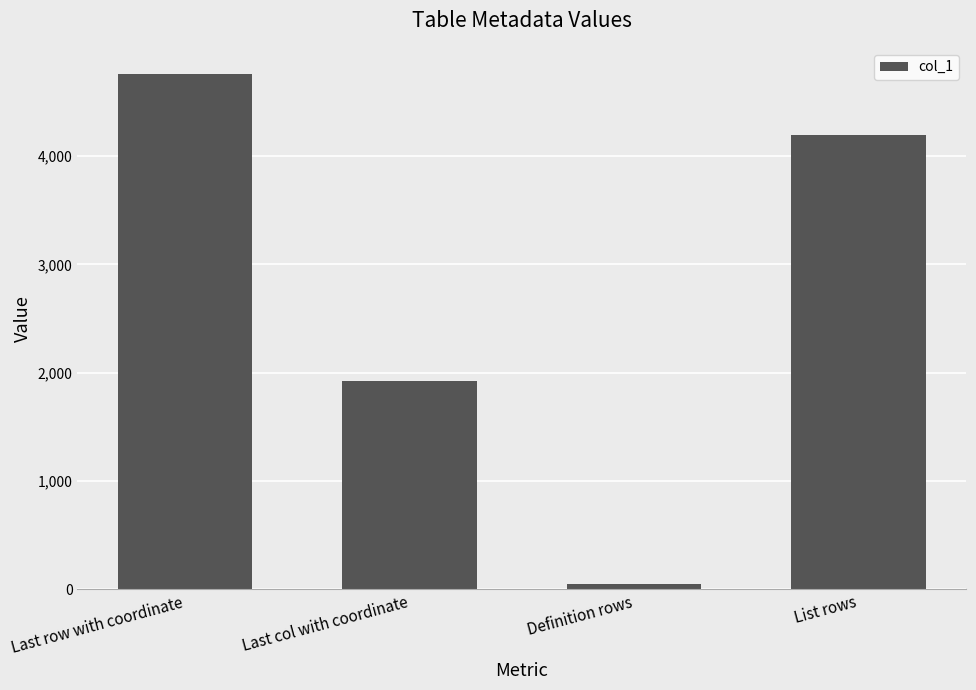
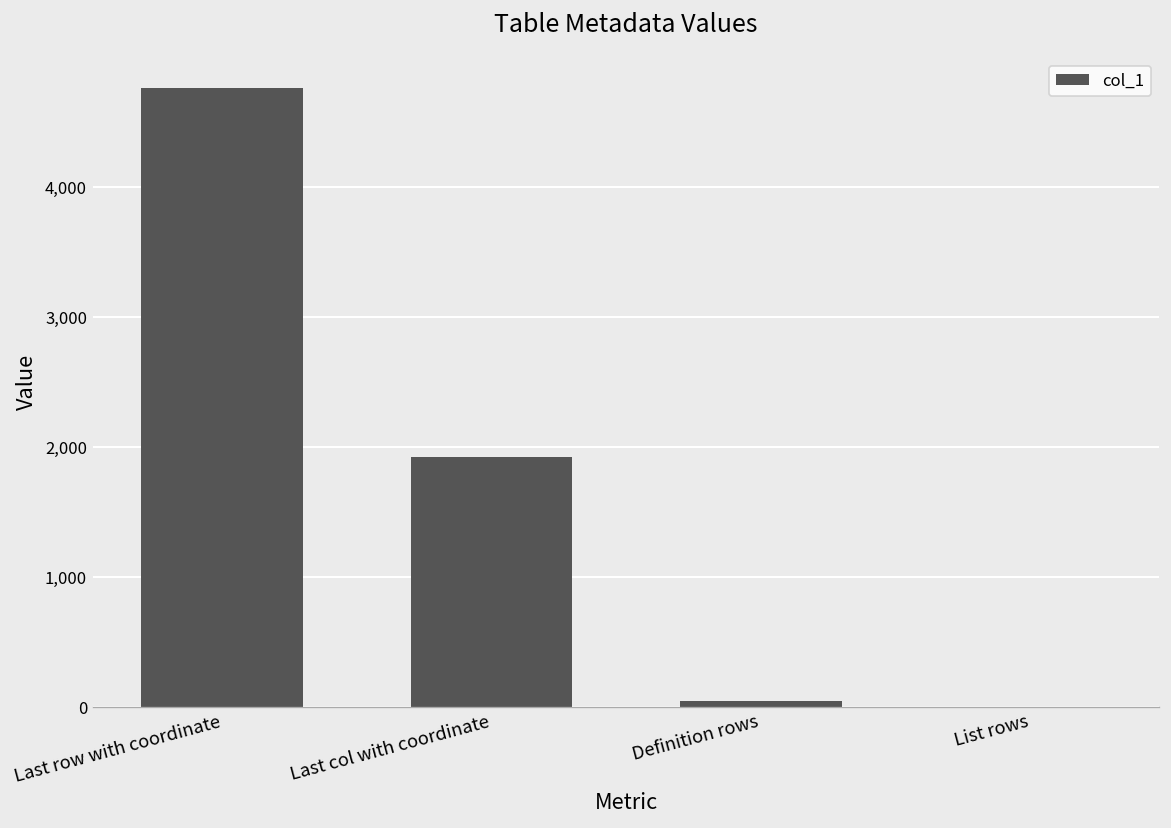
  {
    "Last row with coordinate": "4,760",
    "Last col with coordinate": "1,920",
    "Definition rows": "50",
-   "List rows": "4,200"
+   "List rows": "10"
  }
